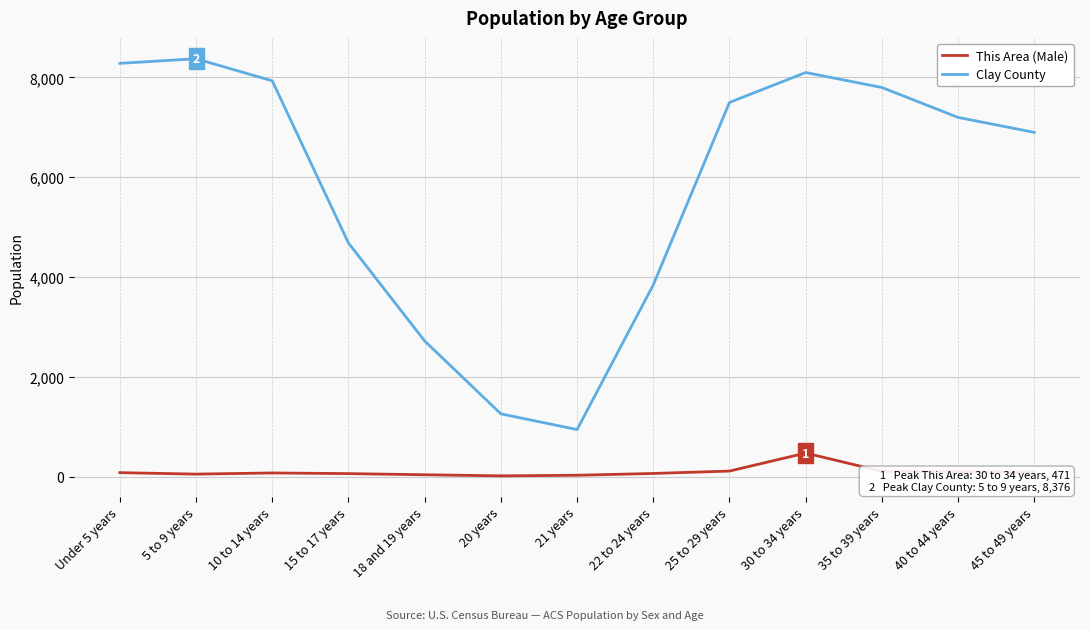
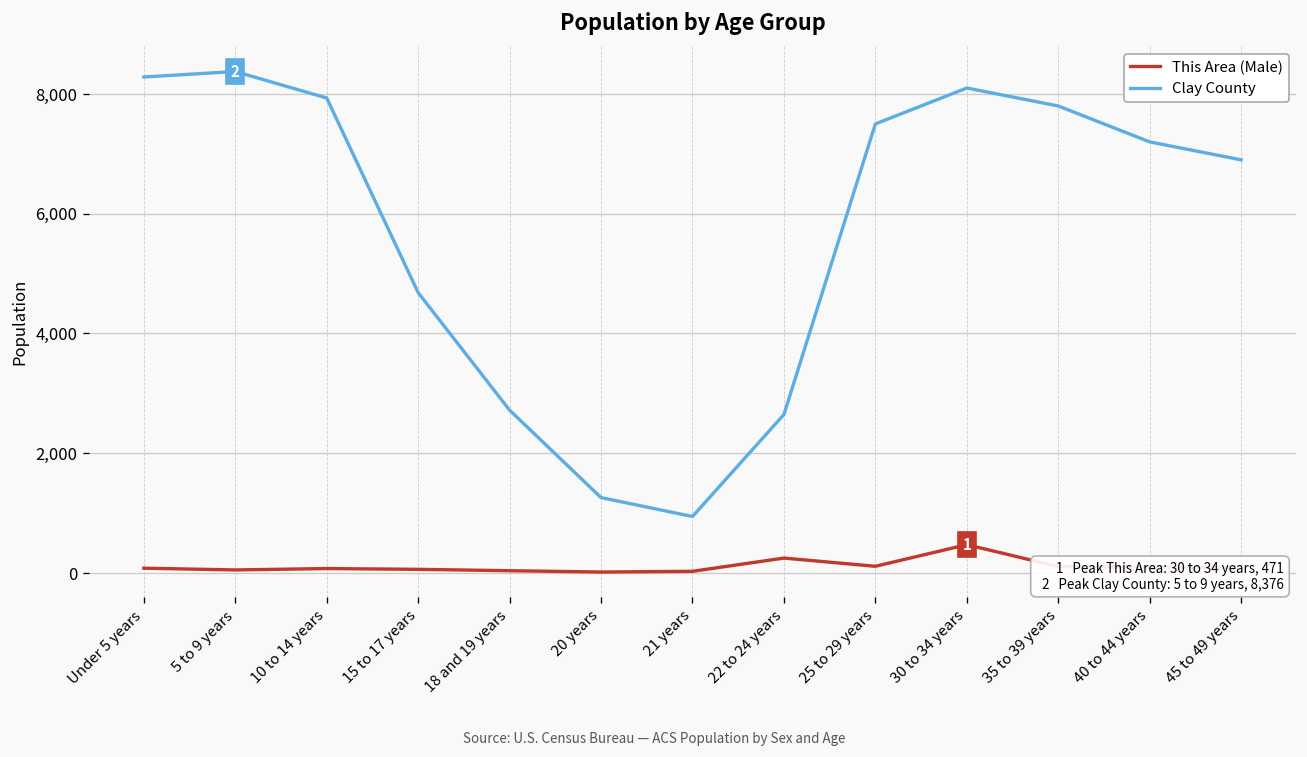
  {
    "This Area (Male)": {
      "Under 5 years": "100",
      "5 to 9 years": "0",
      "10 to 14 years": "100",
      "15 to 17 years": "100",
      "18 and 19 years": "0",
      "20 years": "0",
      "21 years": "0",
-     "22 to 24 years": "100",
+     "22 to 24 years": "200",
      "25 to 29 years": "100"
    },
    "Clay County": {
      "Under 5 years": "8,300",
      "10 to 14 years": "7,900",
      "15 to 17 years": "4,700",
      "18 and 19 years": "2,700",
      "20 years": "1,300",
      "21 years": "900",
-     "22 to 24 years": "3,800",
+     "22 to 24 years": "2,600",
      "25 to 29 years": "7,500",
      "30 to 34 years": "8,100",
      "35 to 39 years": "7,800",
      "40 to 44 years": "7,200",
      "45 to 49 years": "6,900"
    }
  }
